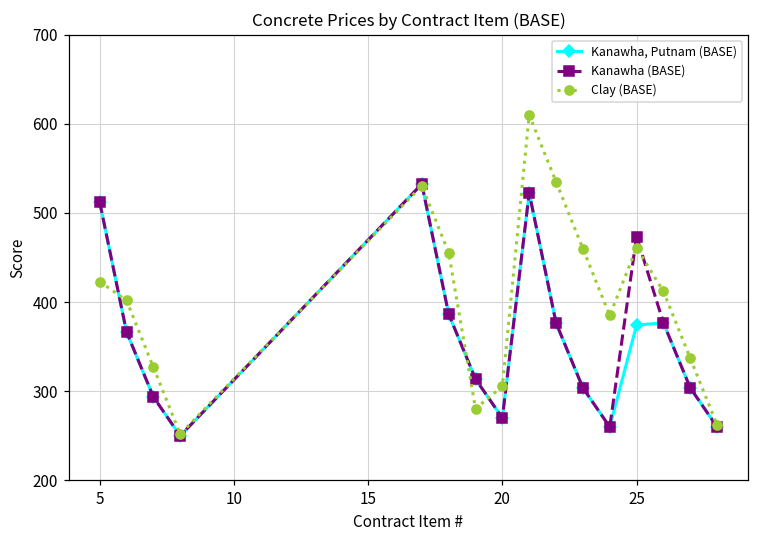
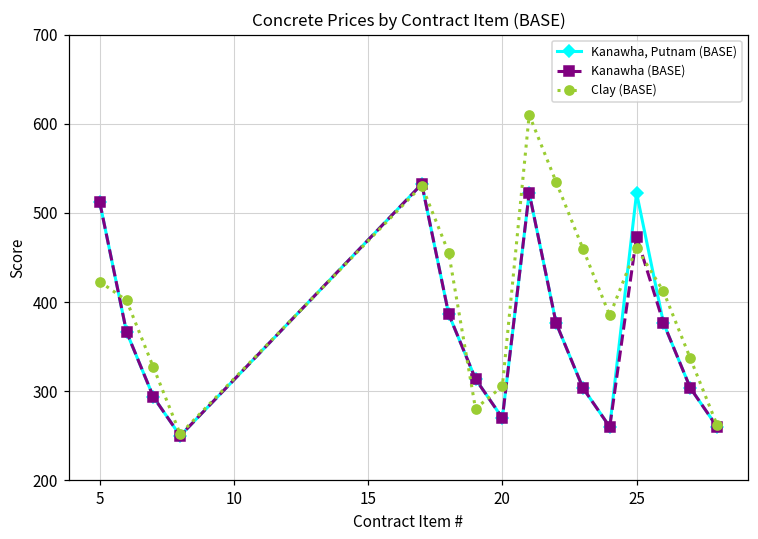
  {
    "Kanawha, Putnam (BASE)": {
-     "25": 370
+     "25": 520
    },
    "Kanawha (BASE)": {
      "25": 470
    },
    "Clay (BASE)": {
      "5": 420,
      "20": 310,
      "25": 460
    }
  }
